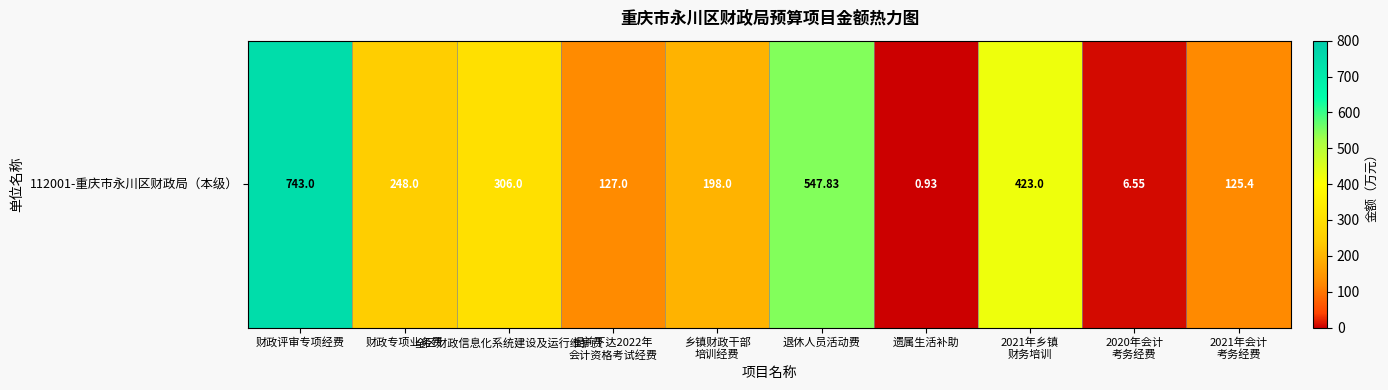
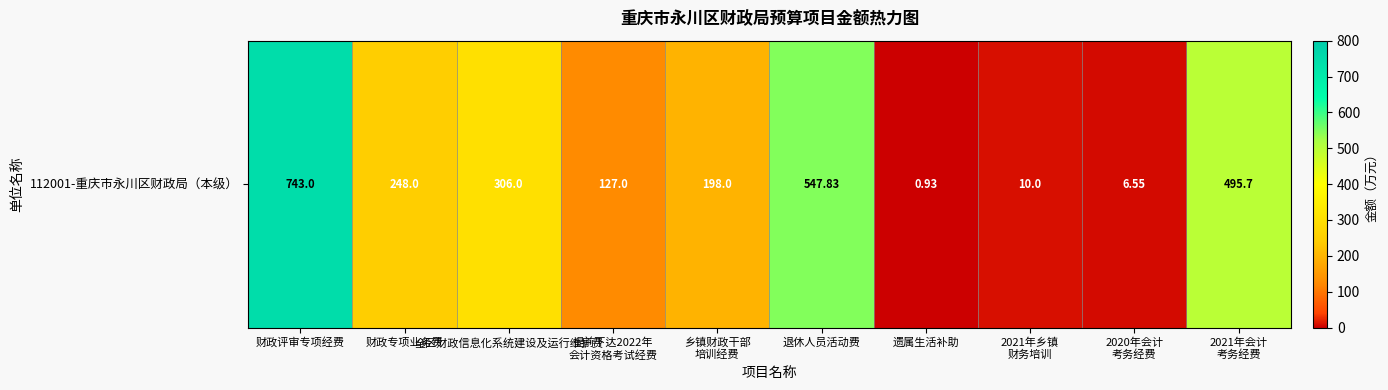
  {
    "112001-重庆市永川区财政局（本级）": {
      "财政评审专项经费": 743.0,
      "乡镇财政干部 培训经费": 198.0,
      "退休人员活动费": 547.83,
      "遗属生活补助": 0.93,
-     "2021年乡镇 财务培训": 423.0,
+     "2021年乡镇 财务培训": 10.0,
      "2020年会计 考务经费": 6.55,
-     "2021年会计 考务经费": 125.4
+     "2021年会计 考务经费": 495.7
    }
  }
